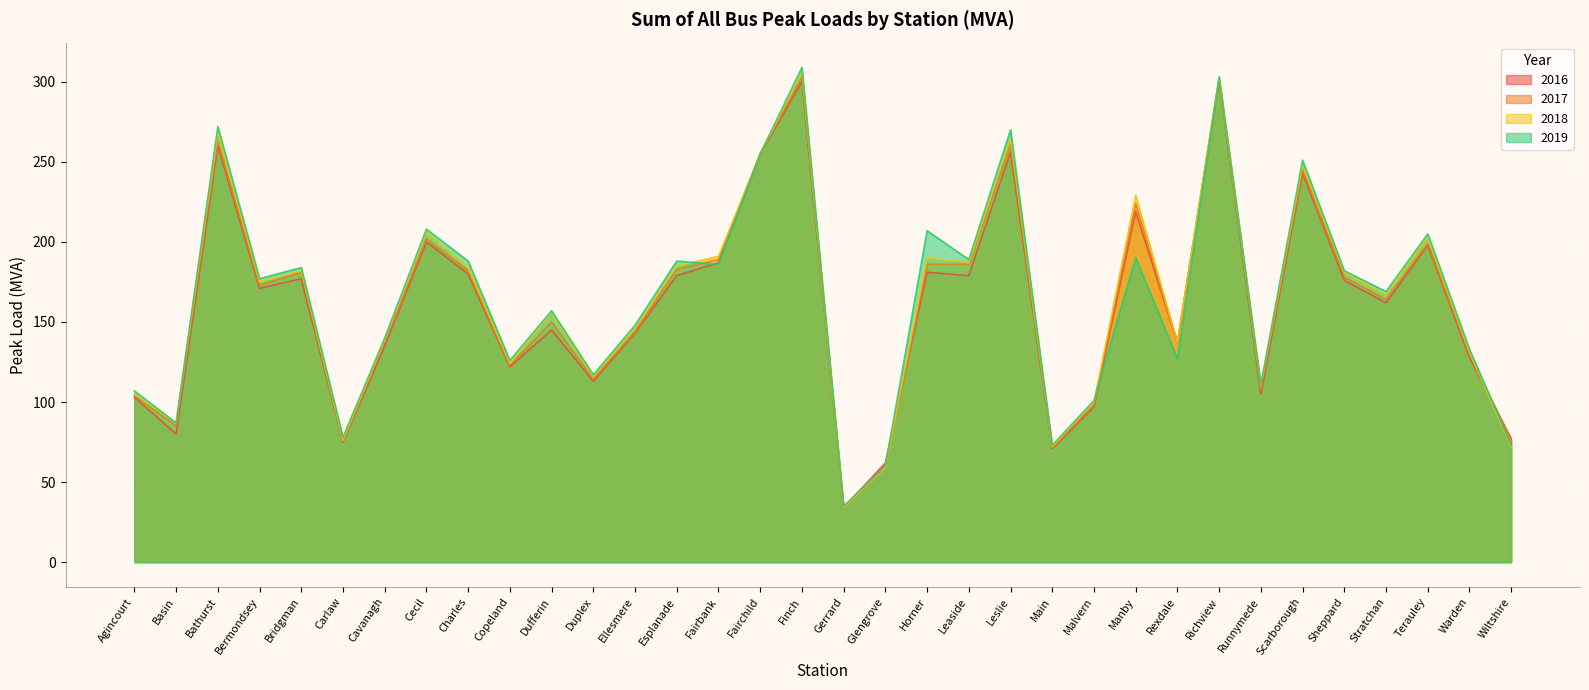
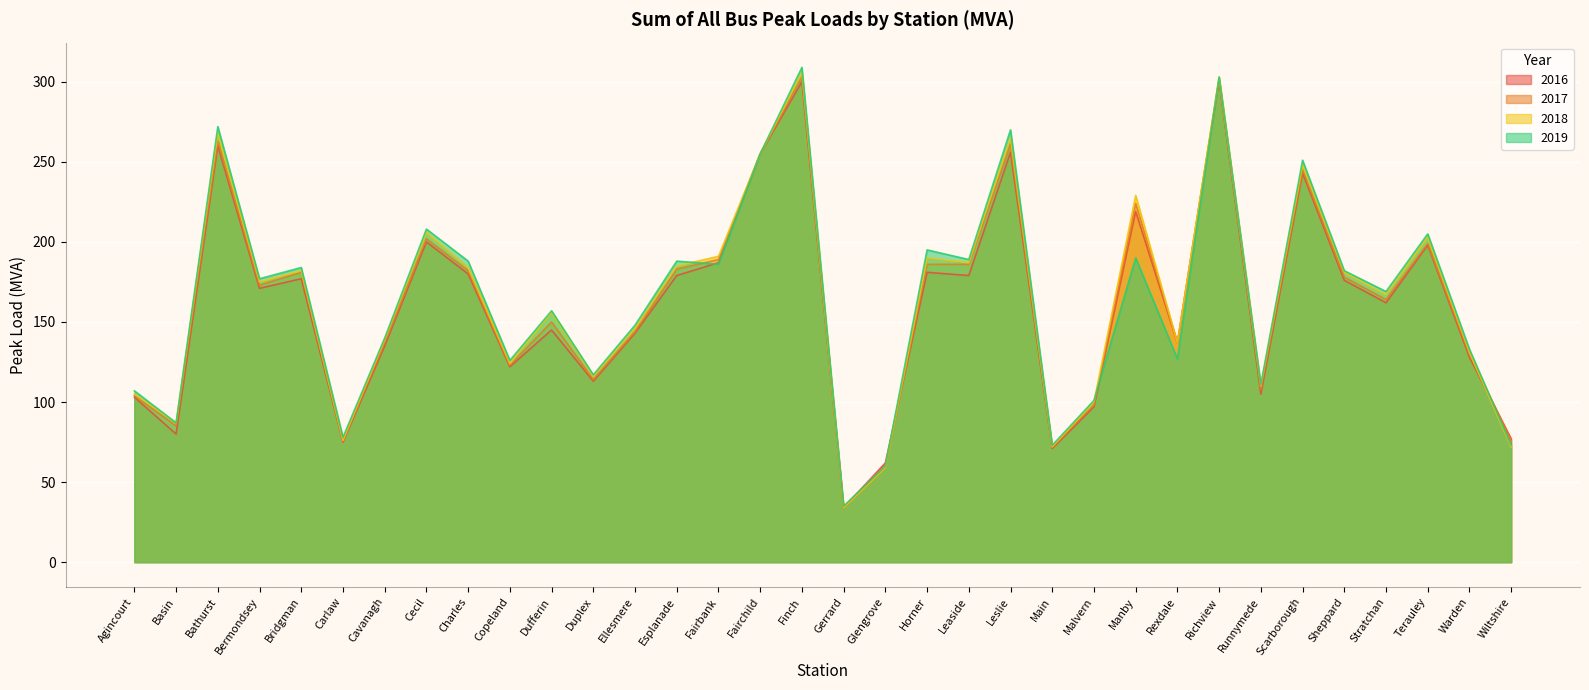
  {
    "2018": {
      "Bathurst": 268,
      "Bermondsey": 175,
      "Cecil": 206,
      "Charles": 184,
      "Ellesmere": 146,
      "Esplanade": 185,
      "Fairbank": 191,
      "Finch": 306,
      "Horner": 190,
      "Leslie": 265,
      "Manby": 229,
      "Scarborough": 248,
      "Stratchan": 167,
      "Terauley": 203
    },
    "2019": {
      "Agincourt": 107,
      "Bathurst": 272,
      "Bermondsey": 177,
      "Bridgman": 184,
      "Carlaw": 78,
      "Cecil": 208,
      "Charles": 188,
      "Copeland": 126,
      "Ellesmere": 148,
      "Esplanade": 188,
      "Finch": 309,
-     "Horner": 207,
+     "Horner": 195,
      "Leaside": 189,
      "Leslie": 270,
      "Manby": 190,
      "Rexdale": 127,
      "Scarborough": 251,
      "Stratchan": 169,
      "Terauley": 205,
      "Warden": 133
    }
  }
